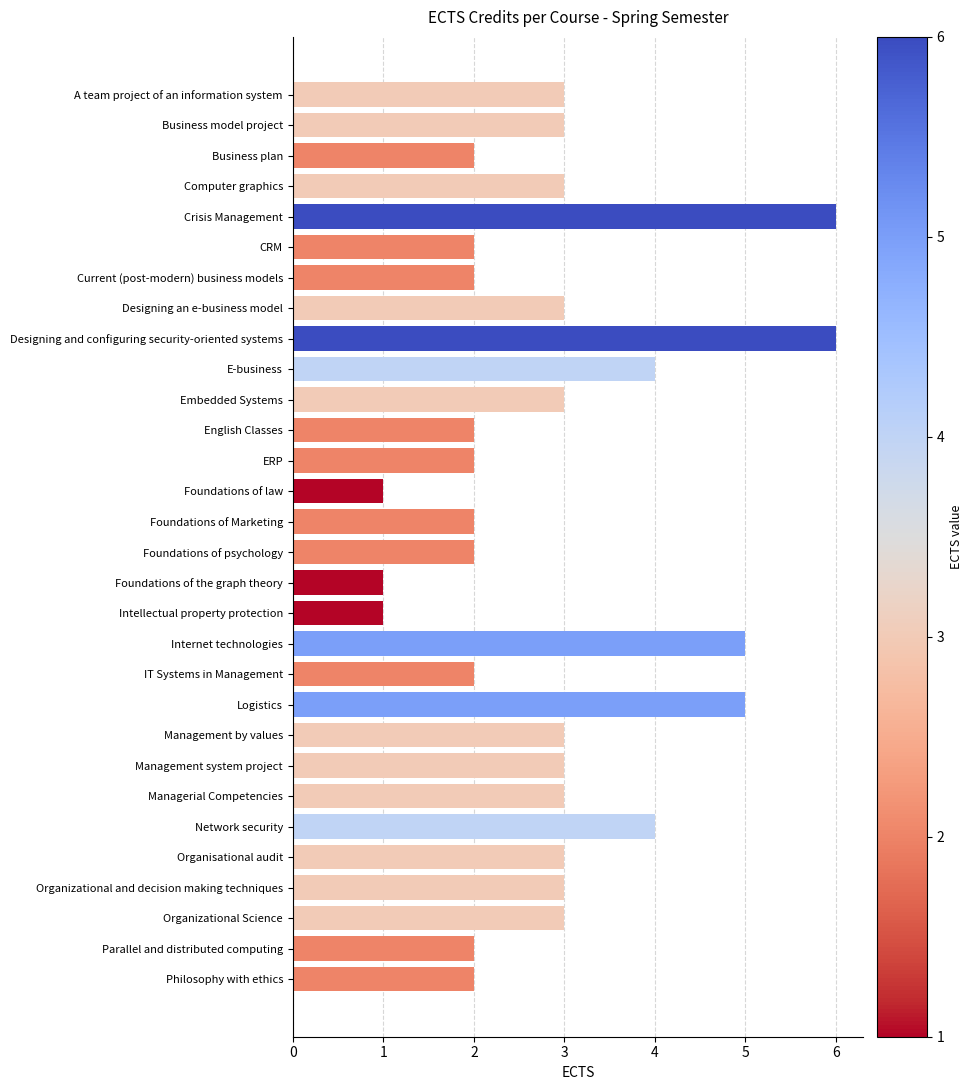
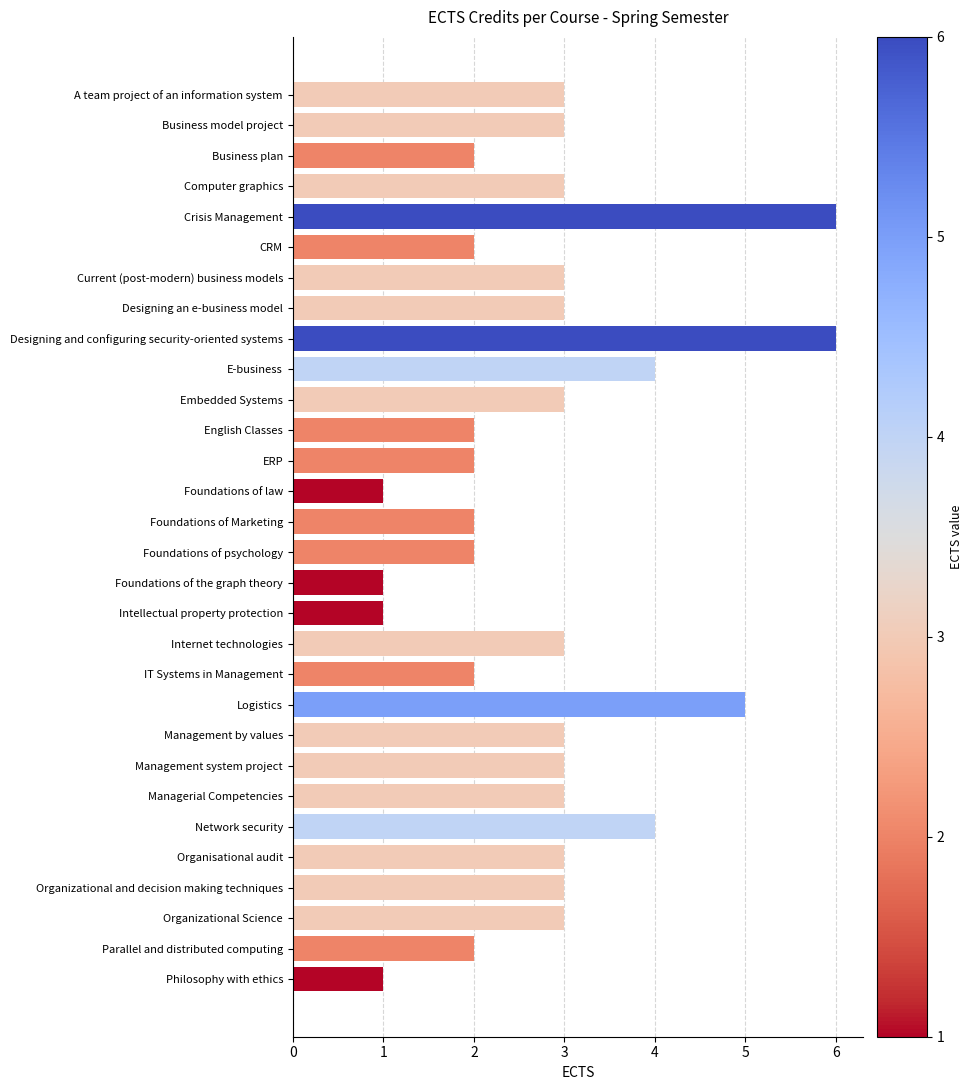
  {
    "A team project of an information system": 3,
    "Business model project": 3,
    "Business plan": 2,
    "Computer graphics": 3,
    "Crisis Management": 6,
    "CRM": 2,
-   "Current (post-modern) business models": 2,
+   "Current (post-modern) business models": 3,
    "Designing an e-business model": 3,
    "Designing and configuring security-oriented systems": 6,
    "E-business": 4,
    "Embedded Systems": 3,
    "English Classes": 2,
    "ERP": 2,
    "Foundations of law": 1,
    "Foundations of Marketing": 2,
    "Foundations of psychology": 2,
    "Foundations of the graph theory": 1,
    "Intellectual property protection": 1,
-   "Internet technologies": 5,
+   "Internet technologies": 3,
    "IT Systems in Management": 2,
    "Logistics": 5,
    "Management by values": 3,
    "Management system project": 3,
    "Managerial Competencies": 3,
    "Network security": 4,
    "Organisational audit": 3,
    "Organizational and decision making techniques": 3,
    "Organizational Science": 3,
    "Parallel and distributed computing": 2,
-   "Philosophy with ethics": 2
+   "Philosophy with ethics": 1
  }
